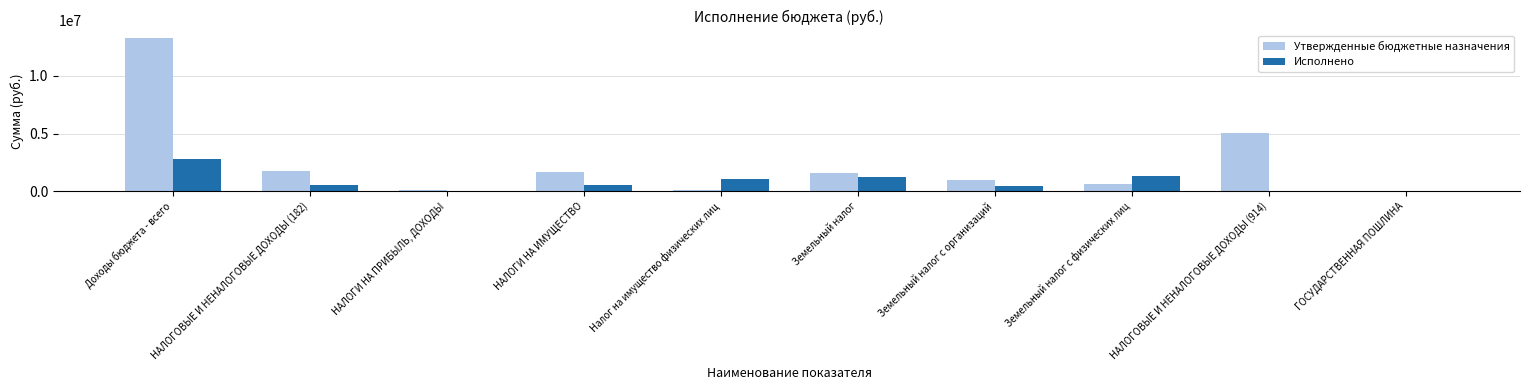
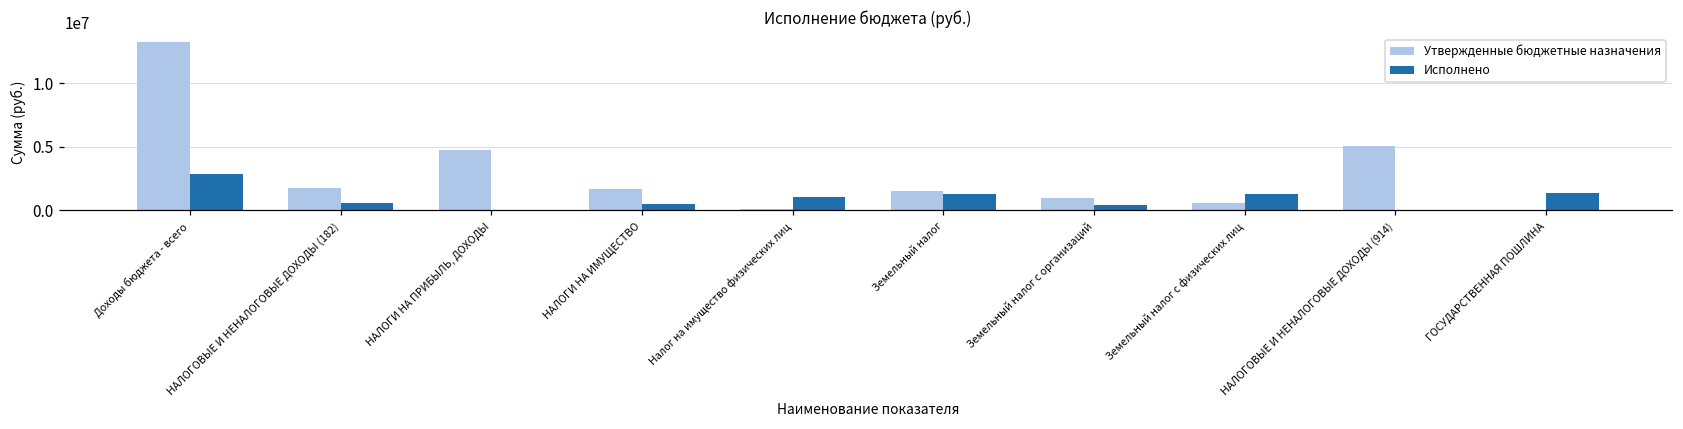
  {
    "Утвержденные бюджетные назначения": {
      "Доходы бюджета - всего": 13300000,
      "НАЛОГОВЫЕ И НЕНАЛОГОВЫЕ ДОХОДЫ (182)": 1800000,
-     "НАЛОГИ НА ПРИБЫЛЬ, ДОХОДЫ": 100000,
+     "НАЛОГИ НА ПРИБЫЛЬ, ДОХОДЫ": 4800000,
      "НАЛОГИ НА ИМУЩЕСТВО": 1700000,
      "Земельный налог": 1600000,
      "Земельный налог с организаций": 900000,
      "Земельный налог с физических лиц": 600000,
      "НАЛОГОВЫЕ И НЕНАЛОГОВЫЕ ДОХОДЫ (914)": 5100000,
      "ГОСУДАРСТВЕННАЯ ПОШЛИНА": 0
    },
    "Исполнено": {
      "Доходы бюджета - всего": 2800000,
      "НАЛОГОВЫЕ И НЕНАЛОГОВЫЕ ДОХОДЫ (182)": 600000,
      "НАЛОГИ НА ИМУЩЕСТВО": 500000,
      "Налог на имущество физических лиц": 1000000,
      "Земельный налог": 1300000,
      "Земельный налог с организаций": 500000,
      "Земельный налог с физических лиц": 1300000,
-     "ГОСУДАРСТВЕННАЯ ПОШЛИНА": 0
+     "ГОСУДАРСТВЕННАЯ ПОШЛИНА": 1300000
    }
  }
